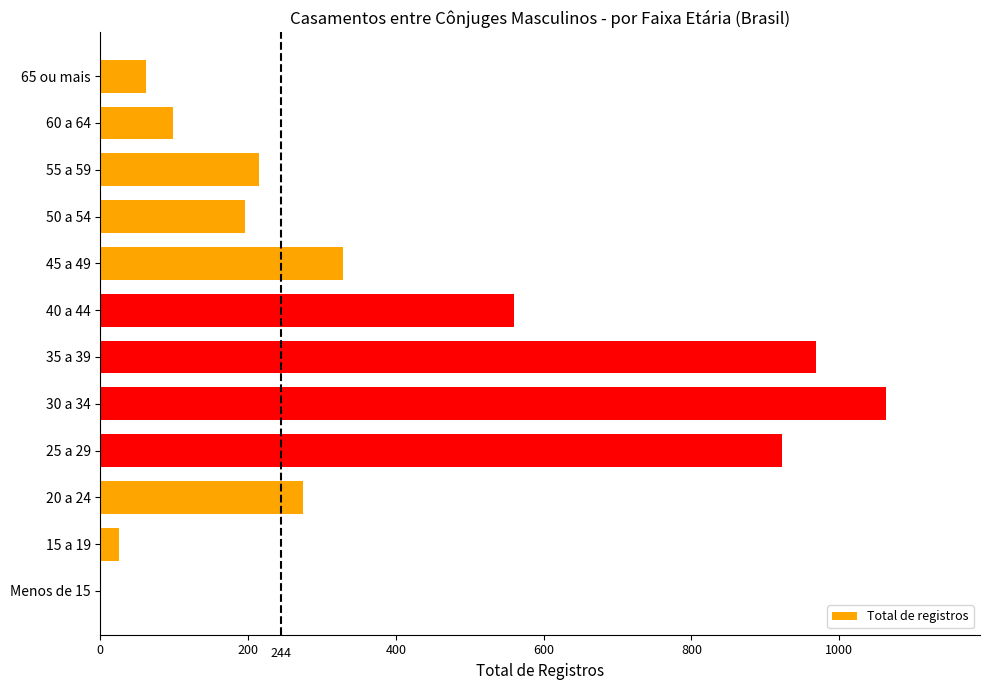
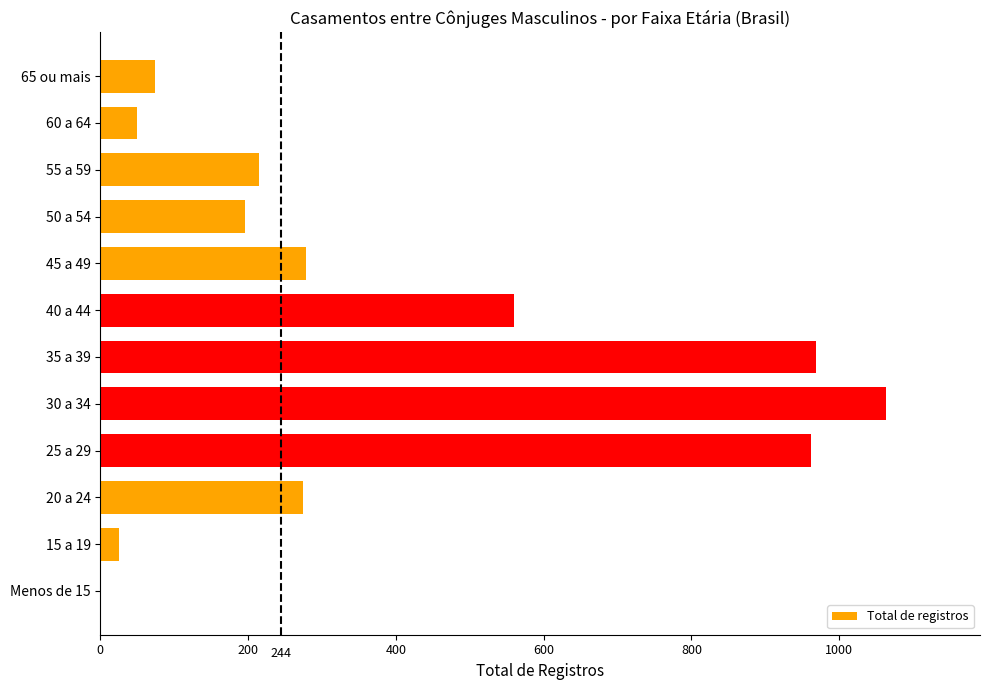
  {
-   "65 ou mais": 60,
-   "60 a 64": 100,
+   "65 ou mais": 70,
+   "60 a 64": 50,
    "55 a 59": 220,
    "50 a 54": 200,
-   "45 a 49": 330,
+   "45 a 49": 280,
    "40 a 44": 560,
    "35 a 39": 970,
    "30 a 34": 1060,
-   "25 a 29": 920,
+   "25 a 29": 960,
    "20 a 24": 270,
    "15 a 19": 30,
    "Menos de 15": 0
  }
